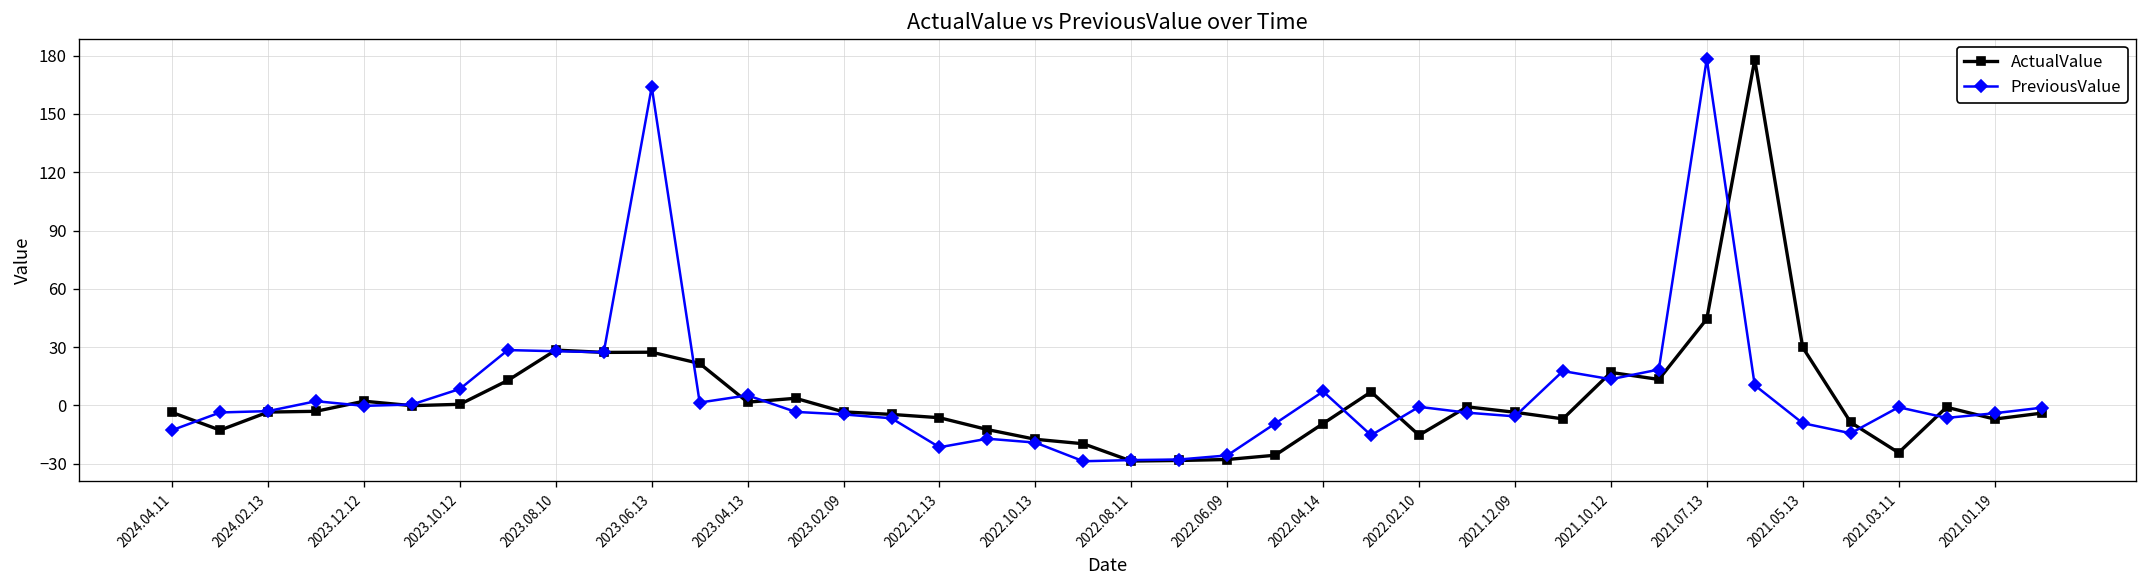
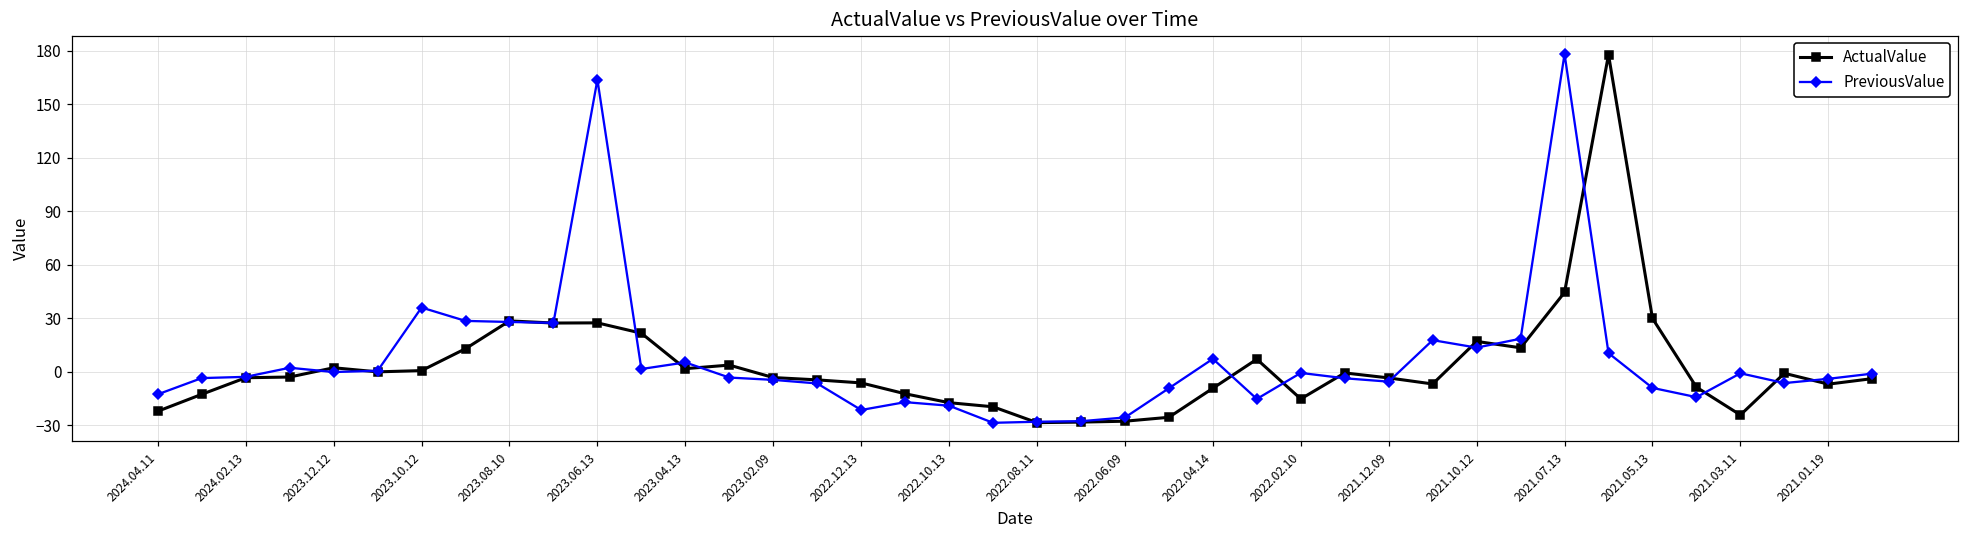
  {
    "ActualValue": {
-     "2024.04.11": -4,
+     "2024.04.11": -22,
      "2023.12.12": 2,
      "2023.10.12": 1,
      "2023.06.13": 27,
      "2023.04.13": 2,
      "2022.12.13": -6,
      "2022.10.13": -17,
      "2022.06.09": -28,
      "2022.04.14": -9,
      "2022.02.10": -15,
      "2021.12.09": -4,
      "2021.10.12": 17,
      "2021.07.13": 45,
      "2021.05.13": 30,
      "2021.03.11": -24,
      "2021.01.19": -7
    },
    "PreviousValue": {
      "2024.04.11": -13,
      "2023.12.12": 0,
-     "2023.10.12": 9,
+     "2023.10.12": 36,
      "2023.06.13": 164,
      "2023.04.13": 5,
      "2022.12.13": -22,
      "2022.10.13": -19,
      "2022.06.09": -26,
      "2022.04.14": 7,
      "2022.02.10": -1,
      "2021.12.09": -6,
      "2021.10.12": 14,
      "2021.07.13": 178,
      "2021.05.13": -9,
      "2021.03.11": -1,
      "2021.01.19": -4
    }
  }
